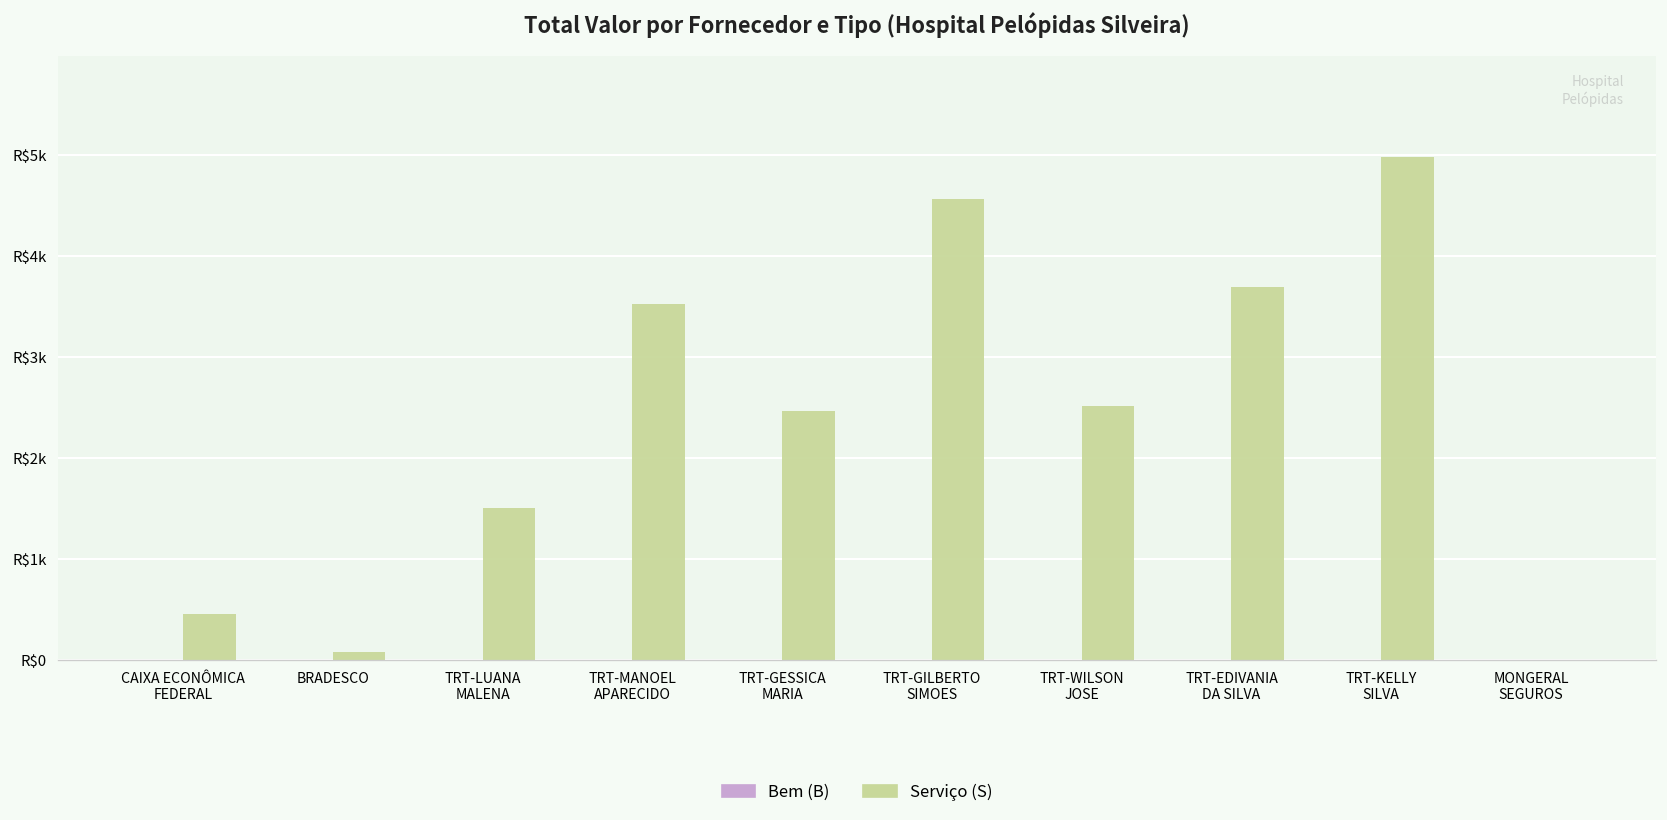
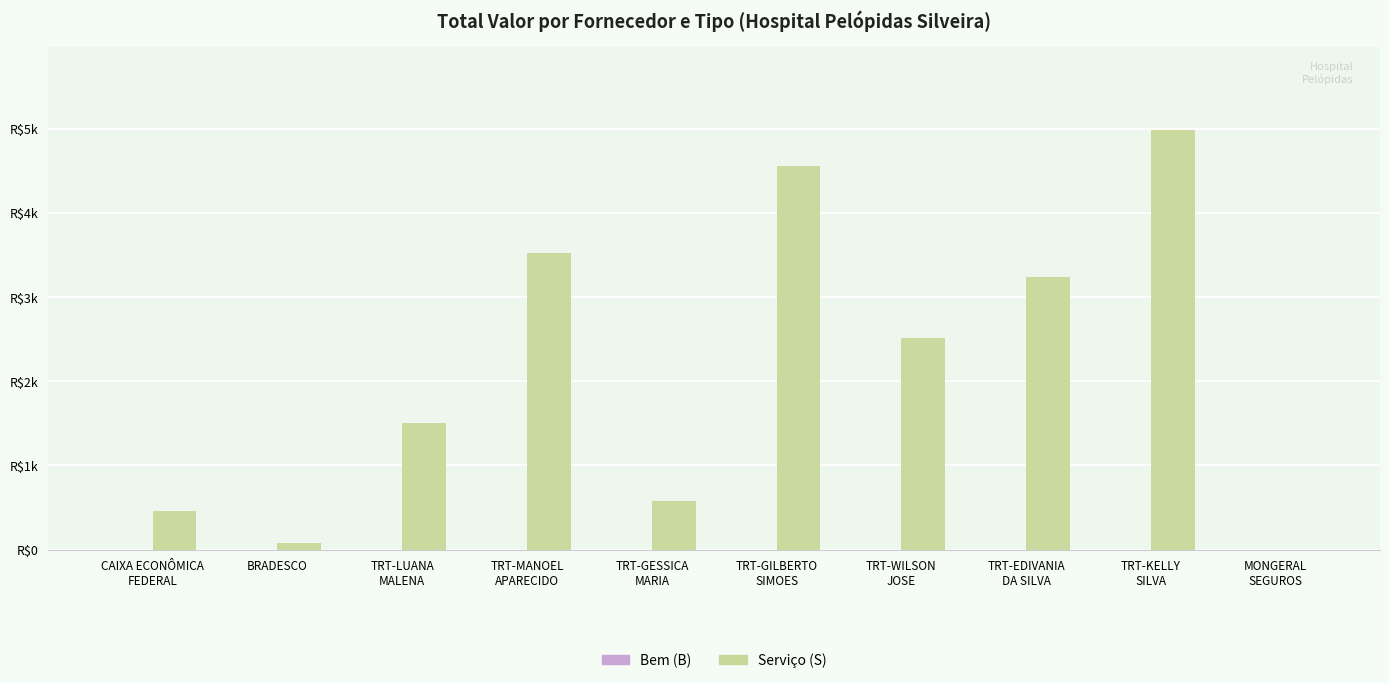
  {
    "Bem (B)": {
      "CAIXA ECONÔMICA FEDERAL": "R$0",
      "BRADESCO": "R$0",
      "TRT-LUANA MALENA": "R$0",
      "TRT-MANOEL APARECIDO": "R$0",
      "TRT-GESSICA MARIA": "R$0",
      "TRT-GILBERTO SIMOES": "R$0",
      "TRT-WILSON JOSE": "R$0",
      "TRT-EDIVANIA DA SILVA": "R$0",
      "TRT-KELLY SILVA": "R$0",
      "MONGERAL SEGUROS": "R$0"
    },
    "Serviço (S)": {
      "CAIXA ECONÔMICA FEDERAL": "R$500",
      "BRADESCO": "R$100",
      "TRT-LUANA MALENA": "R$1500",
      "TRT-MANOEL APARECIDO": "R$3500",
-     "TRT-GESSICA MARIA": "R$2500",
+     "TRT-GESSICA MARIA": "R$600",
      "TRT-GILBERTO SIMOES": "R$4600",
      "TRT-WILSON JOSE": "R$2500",
-     "TRT-EDIVANIA DA SILVA": "R$3700",
+     "TRT-EDIVANIA DA SILVA": "R$3200",
      "TRT-KELLY SILVA": "R$5000",
      "MONGERAL SEGUROS": "R$0"
    }
  }
